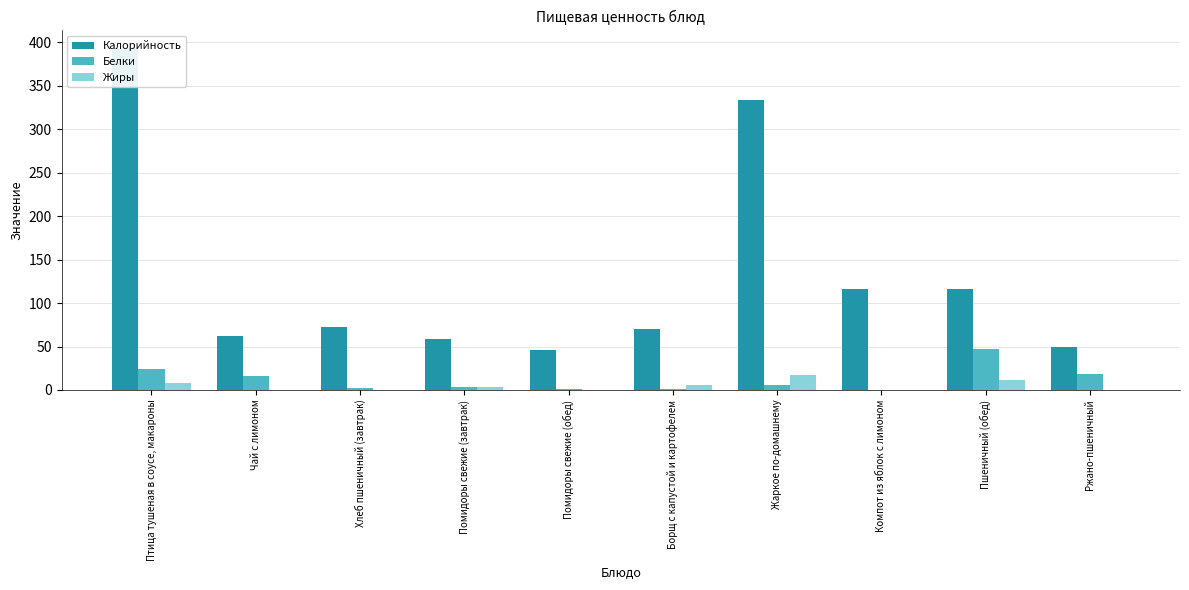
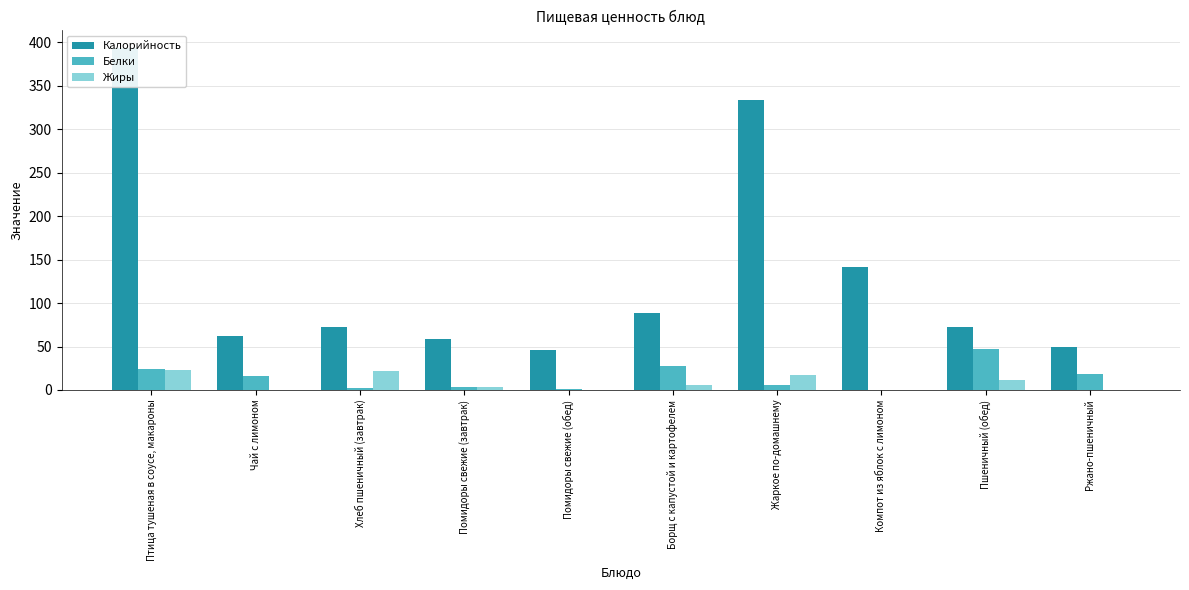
  {
    "Калорийность": {
      "Чай с лимоном": 60,
      "Хлеб пшеничный (завтрак)": 70,
      "Помидоры свежие (завтрак)": 60,
      "Помидоры свежие (обед)": 50,
-     "Борщ с капустой и картофелем": 70,
+     "Борщ с капустой и картофелем": 90,
      "Жаркое по-домашнему": 330,
-     "Компот из яблок с лимоном": 120,
-     "Пшеничный (обед)": 120,
+     "Компот из яблок с лимоном": 140,
+     "Пшеничный (обед)": 70,
      "Ржано-пшеничный": 50
    },
    "Белки": {
      "Птица тушеная в соусе, макароны": 20,
      "Чай с лимоном": 20,
      "Помидоры свежие (завтрак)": 0,
-     "Борщ с капустой и картофелем": 0,
+     "Борщ с капустой и картофелем": 30,
      "Жаркое по-домашнему": 10,
      "Пшеничный (обед)": 50,
      "Ржано-пшеничный": 20
    },
    "Жиры": {
-     "Птица тушеная в соусе, макароны": 10,
-     "Хлеб пшеничный (завтрак)": 0,
+     "Птица тушеная в соусе, макароны": 20,
+     "Хлеб пшеничный (завтрак)": 20,
      "Помидоры свежие (завтрак)": 0,
      "Борщ с капустой и картофелем": 10,
      "Жаркое по-домашнему": 20,
      "Компот из яблок с лимоном": 0,
      "Пшеничный (обед)": 10
    }
  }
